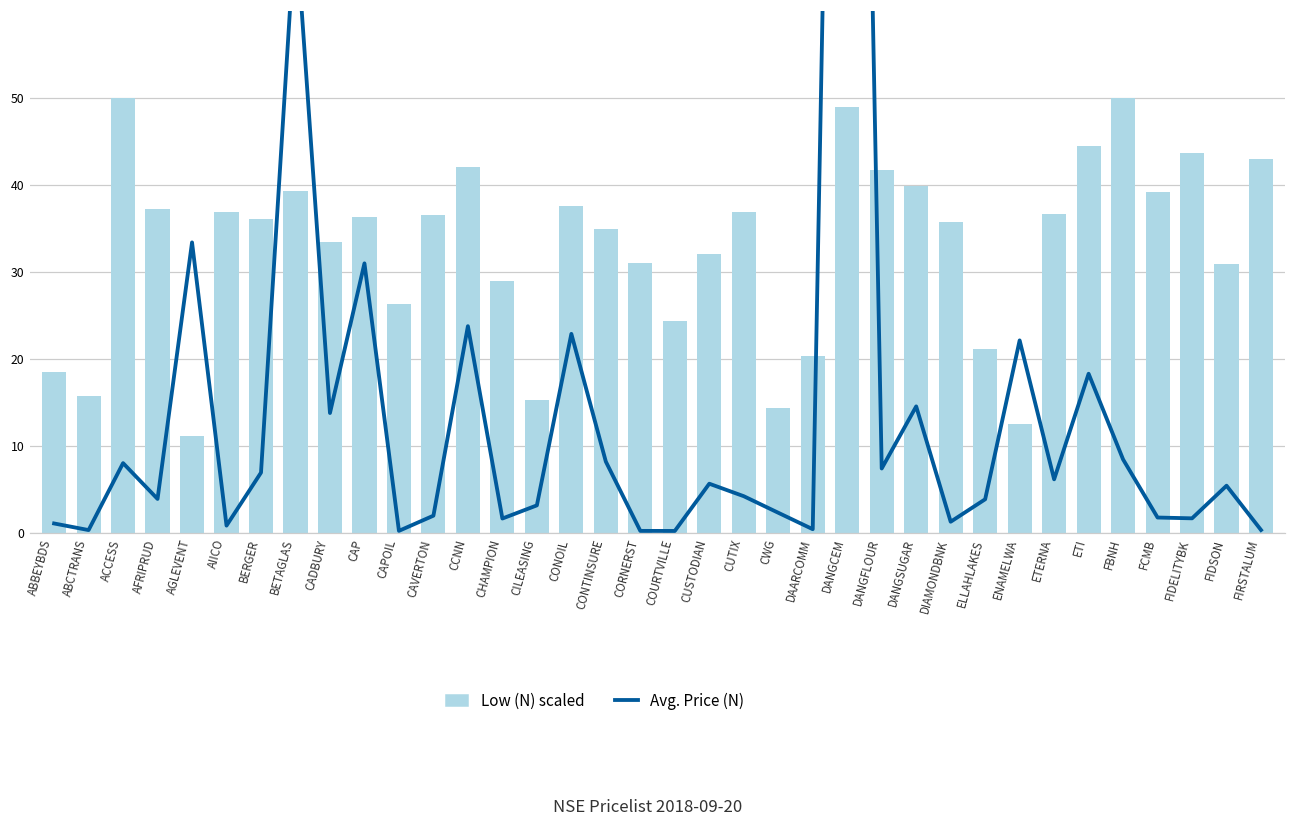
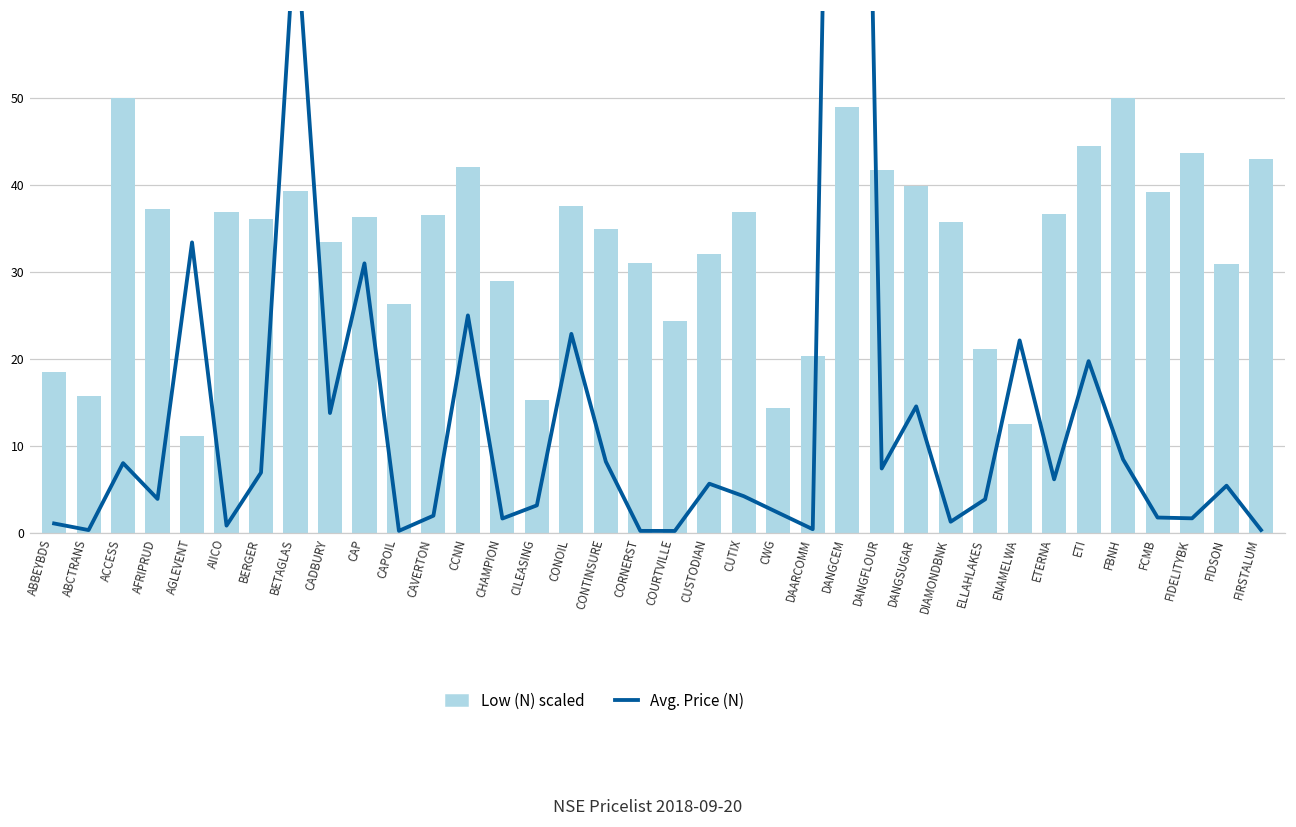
  {
    "Avg. Price (N)": {
      "ABBEYBDS": 1,
      "ABCTRANS": 0,
      "ACCESS": 8,
      "AFRIPRUD": 4,
      "AGLEVENT": 33,
      "AIICO": 1,
      "BERGER": 7,
      "CADBURY": 14,
      "CAP": 31,
      "CAPOIL": 0,
      "CAVERTON": 2,
-     "CCNN": 24,
+     "CCNN": 25,
      "CHAMPION": 2,
      "CILEASING": 3,
      "CONOIL": 23,
      "CONTINSURE": 8,
      "CORNERST": 0,
      "COURTVILLE": 0,
      "CUSTODIAN": 6,
      "CUTIX": 4,
      "CWG": 2,
      "DAARCOMM": 0,
      "DANGFLOUR": 7,
      "DANGSUGAR": 15,
      "DIAMONDBNK": 1,
      "ELLAHLAKES": 4,
      "ENAMELWA": 22,
      "ETERNA": 6,
-     "ETI": 18,
+     "ETI": 20,
      "FBNH": 8,
      "FCMB": 2,
      "FIDELITYBK": 2,
      "FIDSON": 5,
      "FIRSTALUM": 0
    },
    "Low (N) scaled": {
      "ABBEYBDS": 18,
      "ABCTRANS": 16,
      "ACCESS": 50,
      "AFRIPRUD": 37,
      "AGLEVENT": 11,
      "AIICO": 37,
      "BERGER": 36,
      "BETAGLAS": 39,
      "CADBURY": 33,
      "CAP": 36,
      "CAPOIL": 26,
      "CAVERTON": 37,
      "CCNN": 42,
      "CHAMPION": 29,
      "CILEASING": 15,
      "CONOIL": 38,
      "CONTINSURE": 35,
      "CORNERST": 31,
      "COURTVILLE": 24,
      "CUSTODIAN": 32,
      "CUTIX": 37,
      "CWG": 14,
      "DAARCOMM": 20,
      "DANGCEM": 49,
      "DANGFLOUR": 42,
      "DANGSUGAR": 40,
      "DIAMONDBNK": 36,
      "ELLAHLAKES": 21,
      "ENAMELWA": 12,
      "ETERNA": 37,
      "ETI": 44,
      "FBNH": 50,
      "FCMB": 39,
      "FIDELITYBK": 44,
      "FIDSON": 31,
      "FIRSTALUM": 43
    }
  }
